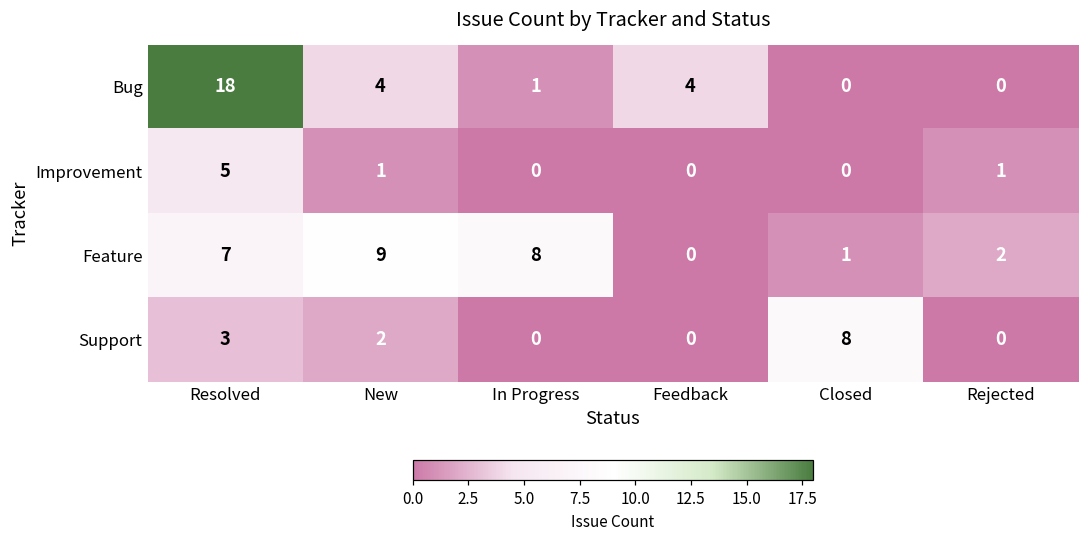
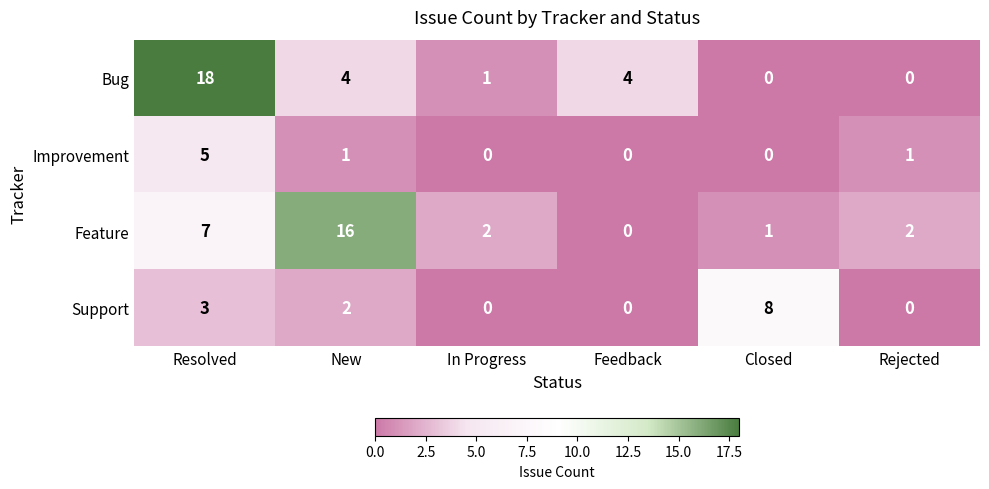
  {
    "Bug": {
      "Resolved": 18,
      "New": 4,
      "In Progress": 1,
      "Feedback": 4,
      "Closed": 0,
      "Rejected": 0
    },
    "Improvement": {
      "Resolved": 5,
      "New": 1,
      "In Progress": 0,
      "Feedback": 0,
      "Closed": 0,
      "Rejected": 1
    },
    "Feature": {
      "Resolved": 7,
-     "New": 9,
-     "In Progress": 8,
+     "New": 16,
+     "In Progress": 2,
      "Feedback": 0,
      "Closed": 1,
      "Rejected": 2
    },
    "Support": {
      "Resolved": 3,
      "New": 2,
      "In Progress": 0,
      "Feedback": 0,
      "Closed": 8,
      "Rejected": 0
    }
  }
